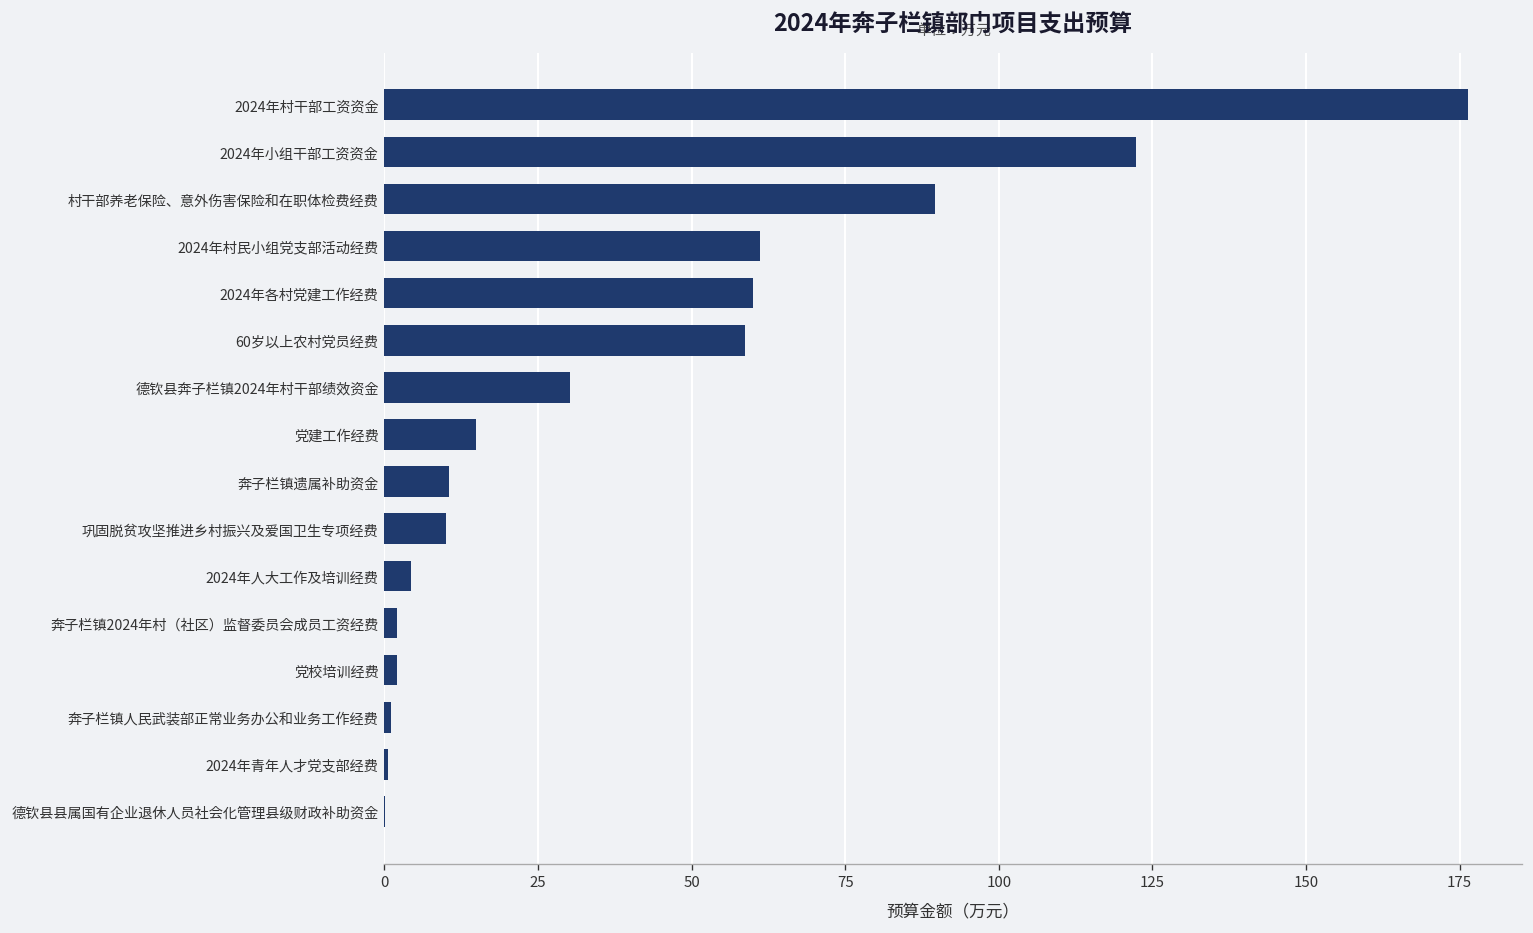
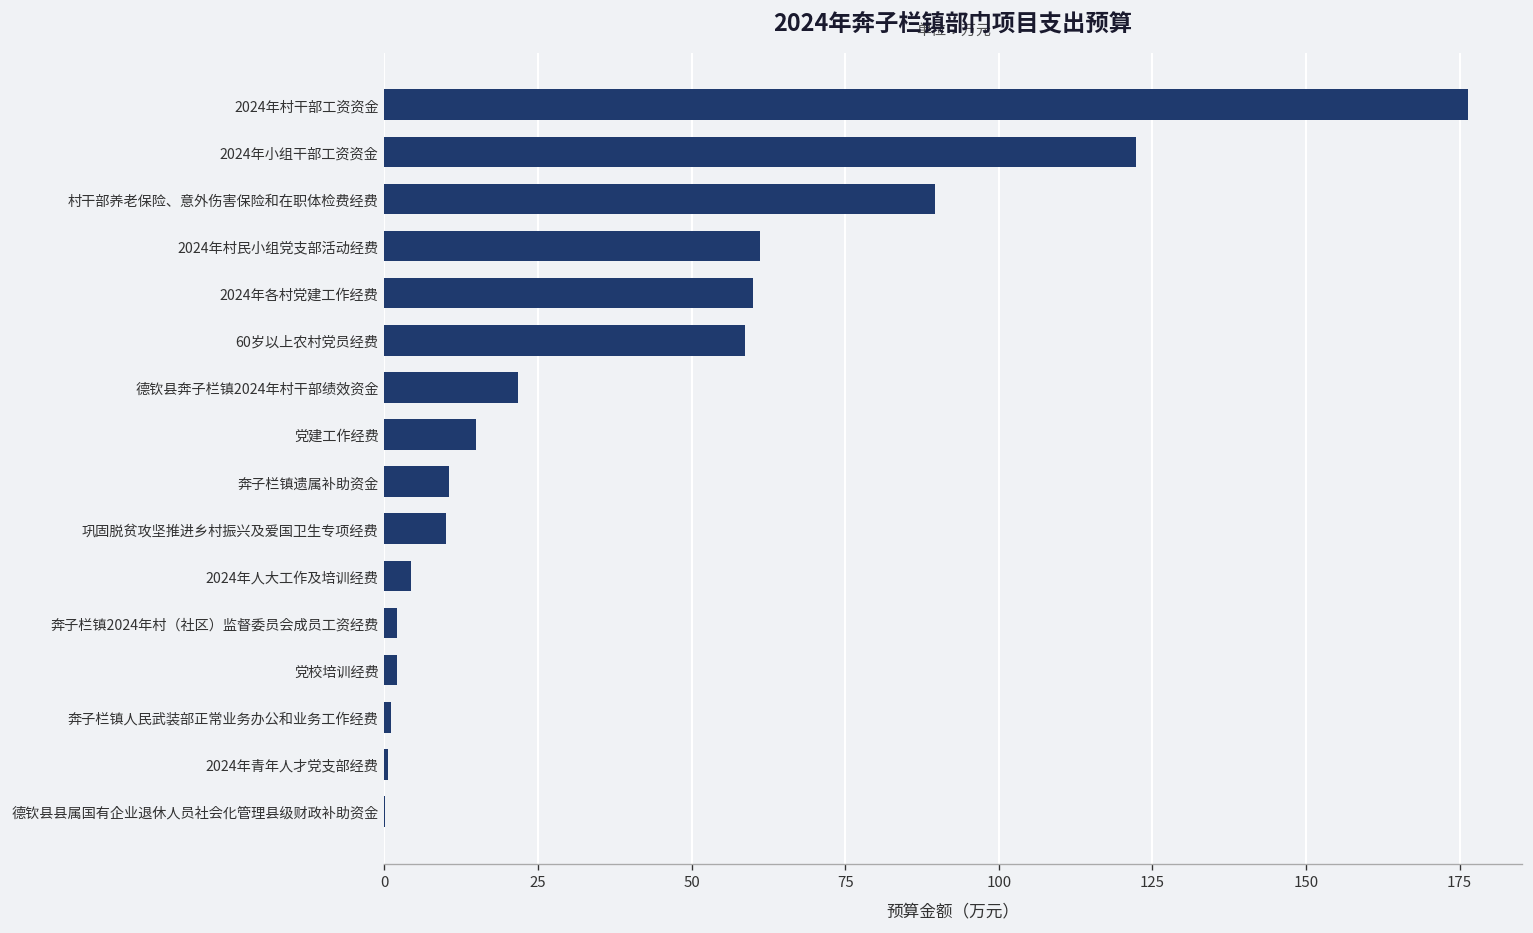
  {
    "2024年村干部工资资金": 176,
    "2024年小组干部工资资金": 122,
    "村干部养老保险、意外伤害保险和在职体检费经费": 90,
    "2024年村民小组党支部活动经费": 61,
    "2024年各村党建工作经费": 60,
    "60岁以上农村党员经费": 59,
-   "德钦县奔子栏镇2024年村干部绩效资金": 30,
+   "德钦县奔子栏镇2024年村干部绩效资金": 22,
    "党建工作经费": 15,
    "奔子栏镇遗属补助资金": 10,
    "巩固脱贫攻坚推进乡村振兴及爱国卫生专项经费": 10,
    "2024年人大工作及培训经费": 4,
    "奔子栏镇2024年村（社区）监督委员会成员工资经费": 2,
    "党校培训经费": 2,
    "奔子栏镇人民武装部正常业务办公和业务工作经费": 1,
    "2024年青年人才党支部经费": 1
  }
